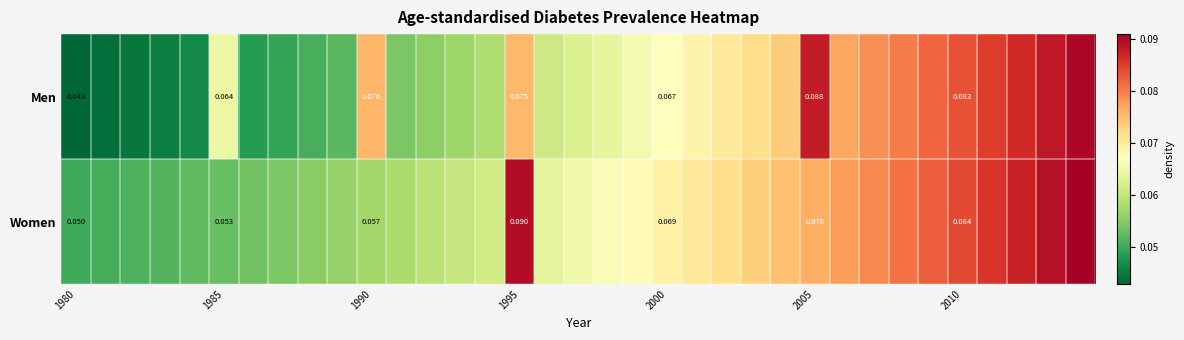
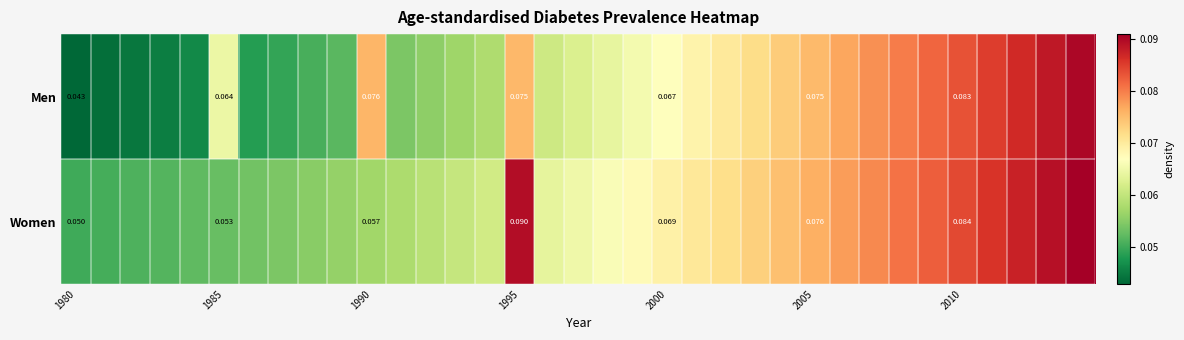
  {
    "Men": {
      "1980": 0.043,
      "1985": 0.064,
      "1990": 0.076,
      "1995": 0.075,
      "2000": 0.067,
-     "2005": 0.088,
+     "2005": 0.075,
      "2010": 0.083
    },
    "Women": {
      "1980": 0.050,
      "1985": 0.053,
      "1990": 0.057,
      "1995": 0.090,
      "2000": 0.069,
      "2005": 0.076,
      "2010": 0.084
    }
  }
